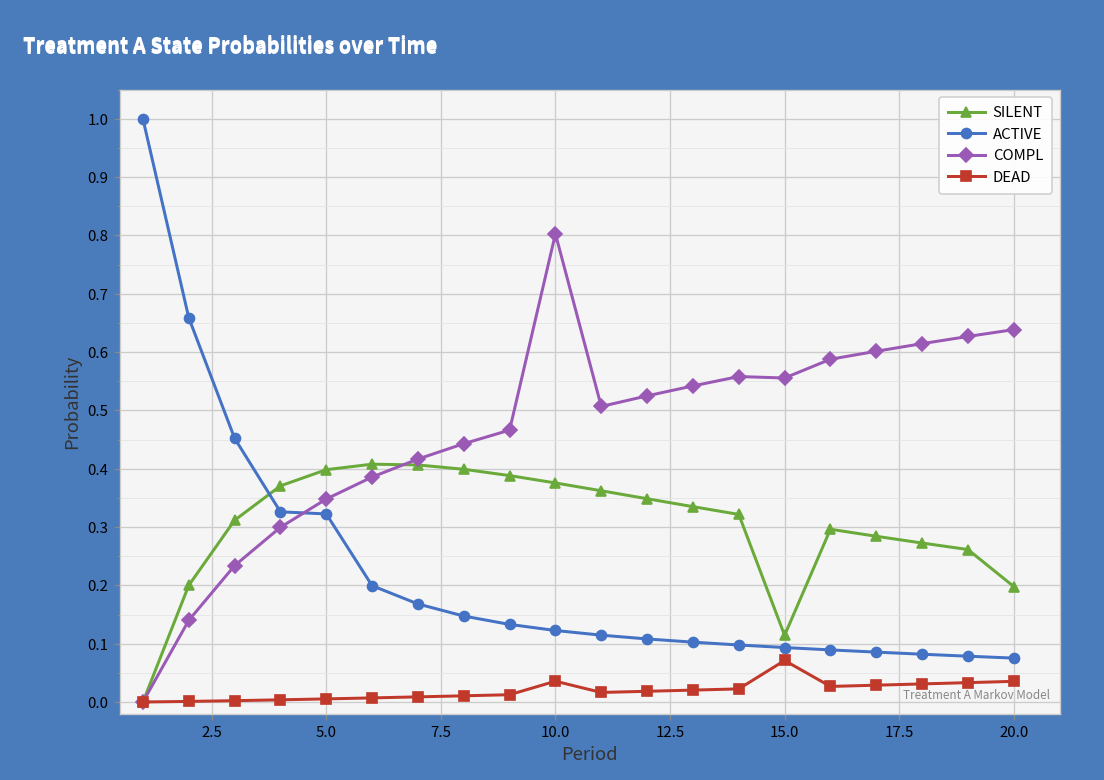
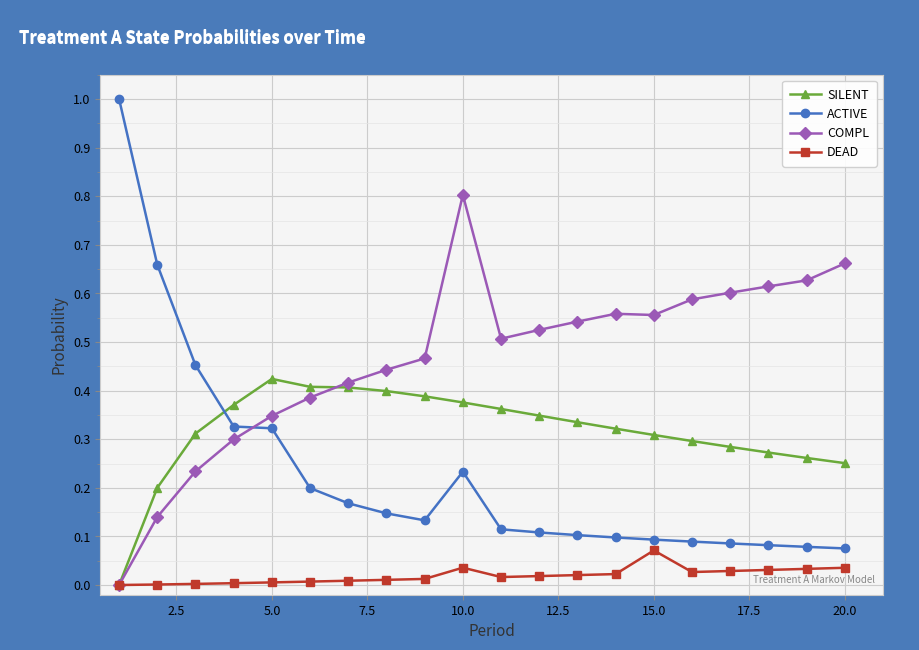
  {
    "SILENT": {
-     "5.0": 0.40,
+     "5.0": 0.42,
      "10.0": 0.38,
-     "15.0": 0.11,
-     "20.0": 0.20
+     "15.0": 0.31,
+     "20.0": 0.25
    },
    "ACTIVE": {
      "5.0": 0.32,
-     "10.0": 0.12,
+     "10.0": 0.23,
      "15.0": 0.09,
      "20.0": 0.08
    },
    "COMPL": {
      "5.0": 0.35,
      "10.0": 0.80,
      "15.0": 0.56,
-     "20.0": 0.64
+     "20.0": 0.66
    },
    "DEAD": {
      "5.0": 0.01,
      "10.0": 0.04,
      "15.0": 0.07,
      "20.0": 0.04
    }
  }
